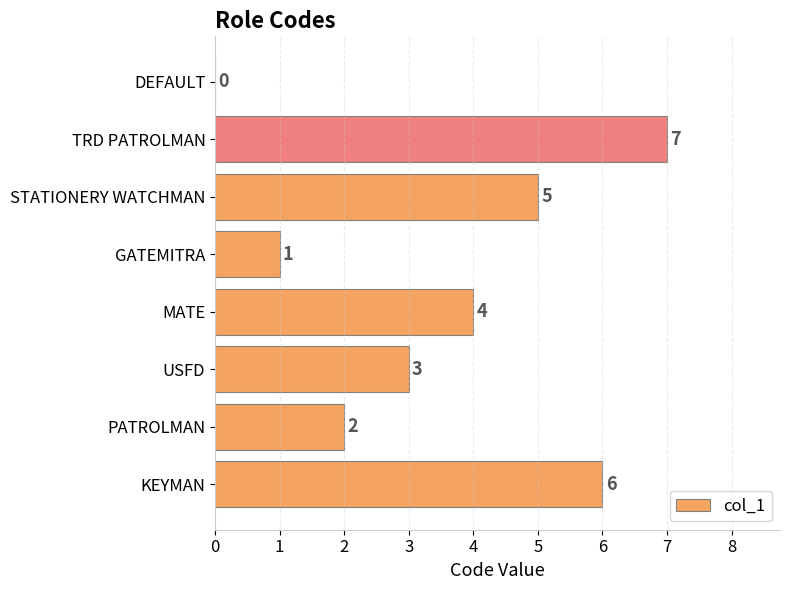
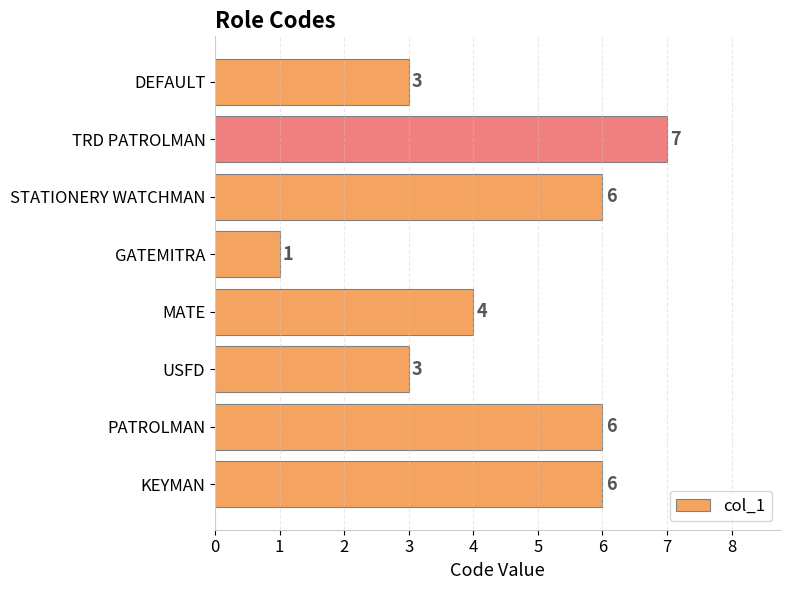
  {
-   "DEFAULT": 0,
+   "DEFAULT": 3,
    "TRD PATROLMAN": 7,
-   "STATIONERY WATCHMAN": 5,
+   "STATIONERY WATCHMAN": 6,
    "GATEMITRA": 1,
    "MATE": 4,
    "USFD": 3,
-   "PATROLMAN": 2,
+   "PATROLMAN": 6,
    "KEYMAN": 6
  }
